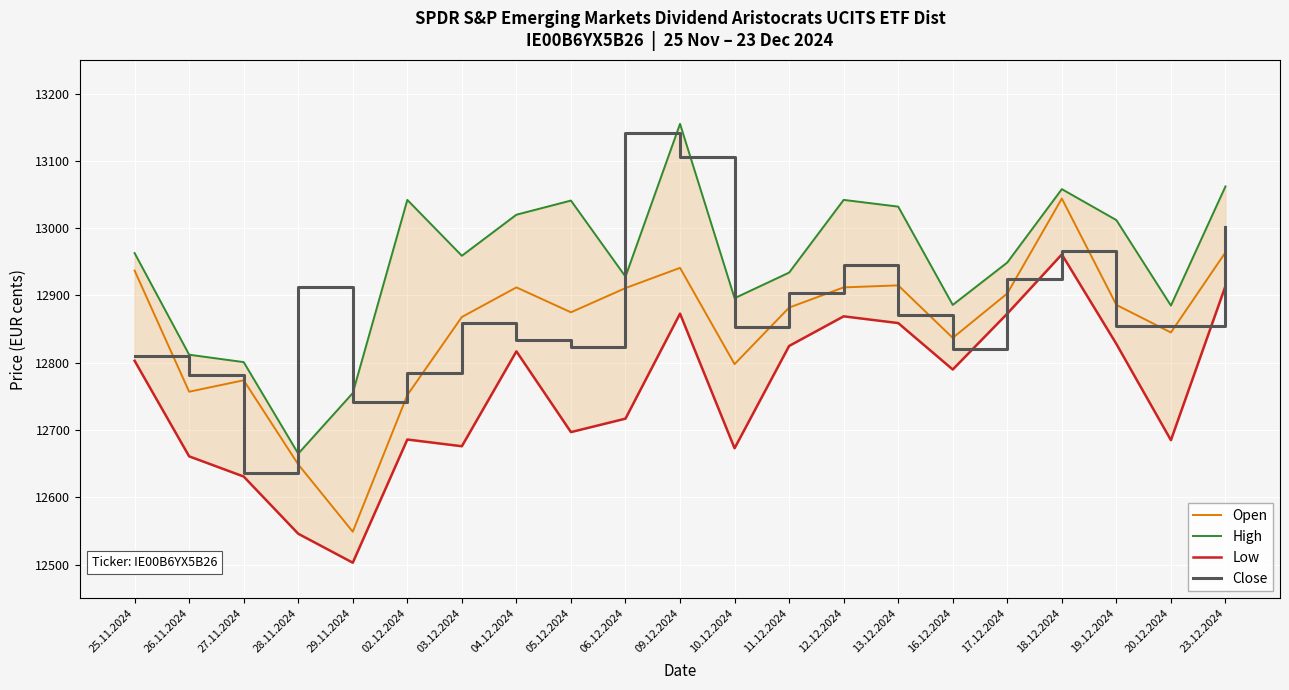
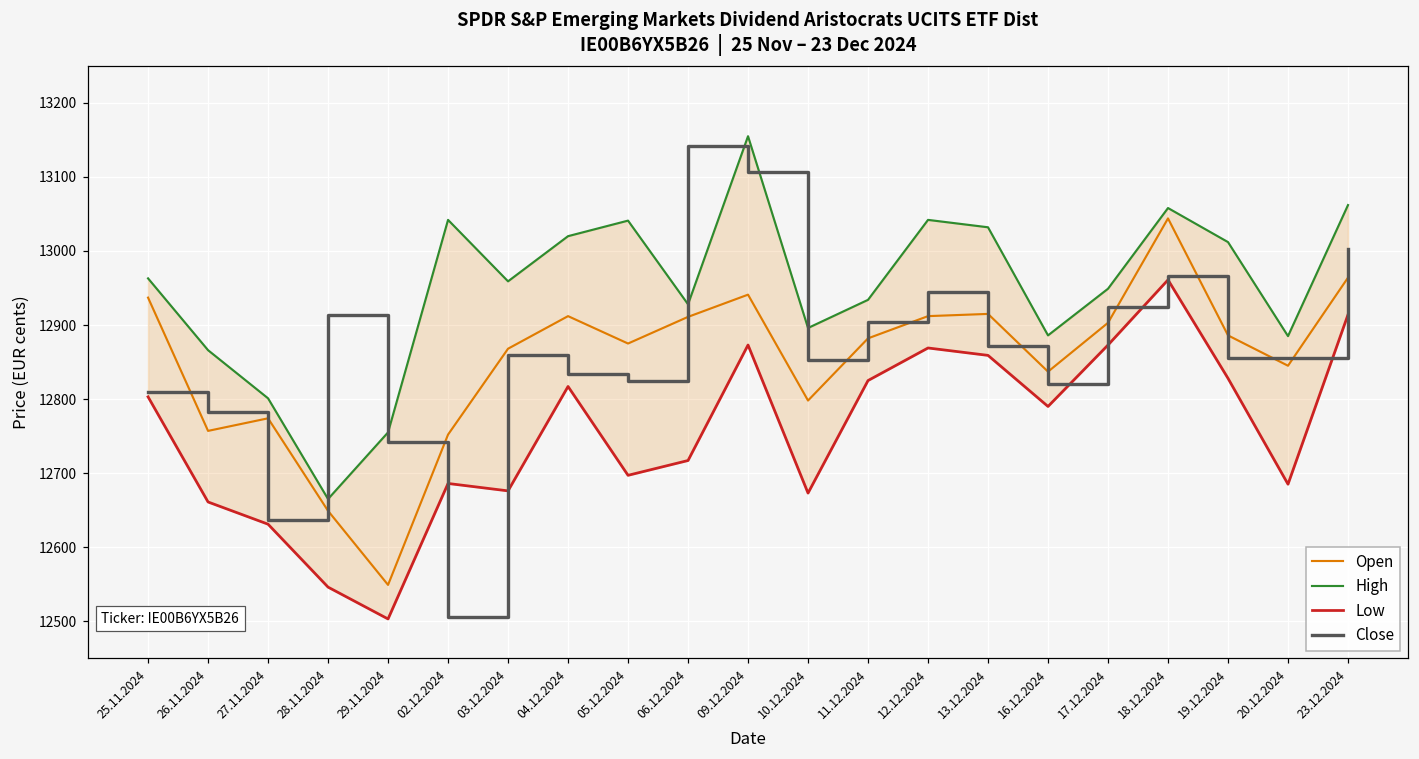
  {
    "Open": {
      "25.11.2024": 12940,
      "26.11.2024": 12760,
      "27.11.2024": 12770,
      "28.11.2024": 12650,
      "29.11.2024": 12550,
      "02.12.2024": 12750,
      "03.12.2024": 12870,
      "04.12.2024": 12910,
      "05.12.2024": 12880,
      "06.12.2024": 12910,
      "09.12.2024": 12940,
      "10.12.2024": 12800,
      "11.12.2024": 12880,
      "12.12.2024": 12910,
      "13.12.2024": 12920,
      "16.12.2024": 12840,
      "17.12.2024": 12900,
      "18.12.2024": 13040,
      "19.12.2024": 12890,
      "20.12.2024": 12850,
      "23.12.2024": 12960
    },
    "High": {
      "25.11.2024": 12960,
-     "26.11.2024": 12810,
+     "26.11.2024": 12870,
      "27.11.2024": 12800,
      "28.11.2024": 12670,
      "29.11.2024": 12760,
      "02.12.2024": 13040,
      "03.12.2024": 12960,
      "04.12.2024": 13020,
      "05.12.2024": 13040,
      "06.12.2024": 12930,
      "09.12.2024": 13160,
      "10.12.2024": 12900,
      "11.12.2024": 12930,
      "12.12.2024": 13040,
      "13.12.2024": 13030,
      "16.12.2024": 12890,
      "17.12.2024": 12950,
      "18.12.2024": 13060,
      "19.12.2024": 13010,
      "20.12.2024": 12890,
      "23.12.2024": 13060
    },
    "Low": {
      "25.11.2024": 12800,
      "26.11.2024": 12660,
      "27.11.2024": 12630,
      "28.11.2024": 12550,
      "29.11.2024": 12500,
      "02.12.2024": 12690,
      "03.12.2024": 12680,
      "04.12.2024": 12820,
      "05.12.2024": 12700,
      "06.12.2024": 12720,
      "09.12.2024": 12870,
      "10.12.2024": 12670,
      "11.12.2024": 12830,
      "12.12.2024": 12870,
      "13.12.2024": 12860,
      "16.12.2024": 12790,
      "17.12.2024": 12870,
      "18.12.2024": 12960,
      "19.12.2024": 12830,
      "20.12.2024": 12690,
      "23.12.2024": 12910
    },
    "Close": {
      "25.11.2024": 12810,
      "26.11.2024": 12780,
      "27.11.2024": 12640,
      "28.11.2024": 12910,
      "29.11.2024": 12740,
-     "02.12.2024": 12790,
+     "02.12.2024": 12510,
      "03.12.2024": 12860,
      "04.12.2024": 12830,
      "05.12.2024": 12820,
      "06.12.2024": 13140,
      "09.12.2024": 13110,
      "10.12.2024": 12850,
      "11.12.2024": 12900,
      "12.12.2024": 12950,
      "13.12.2024": 12870,
      "16.12.2024": 12820,
      "17.12.2024": 12920,
      "18.12.2024": 12970,
      "19.12.2024": 12860,
      "20.12.2024": 12860,
      "23.12.2024": 13000
    }
  }
